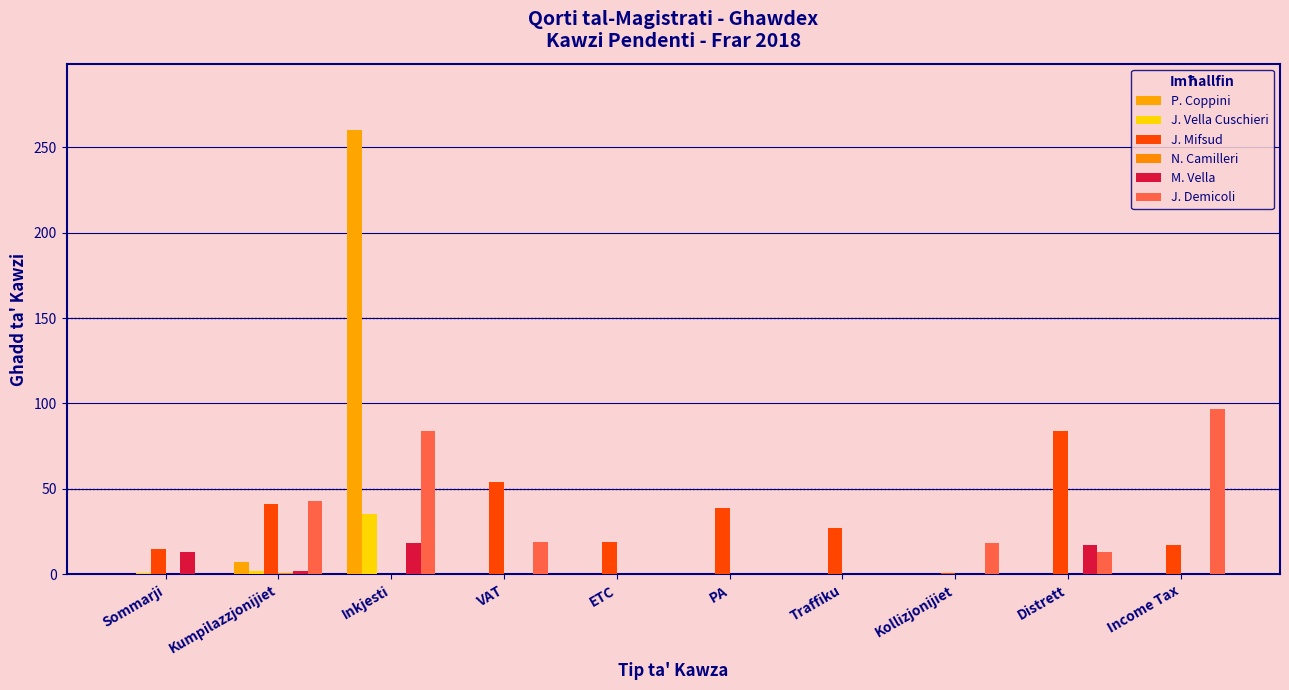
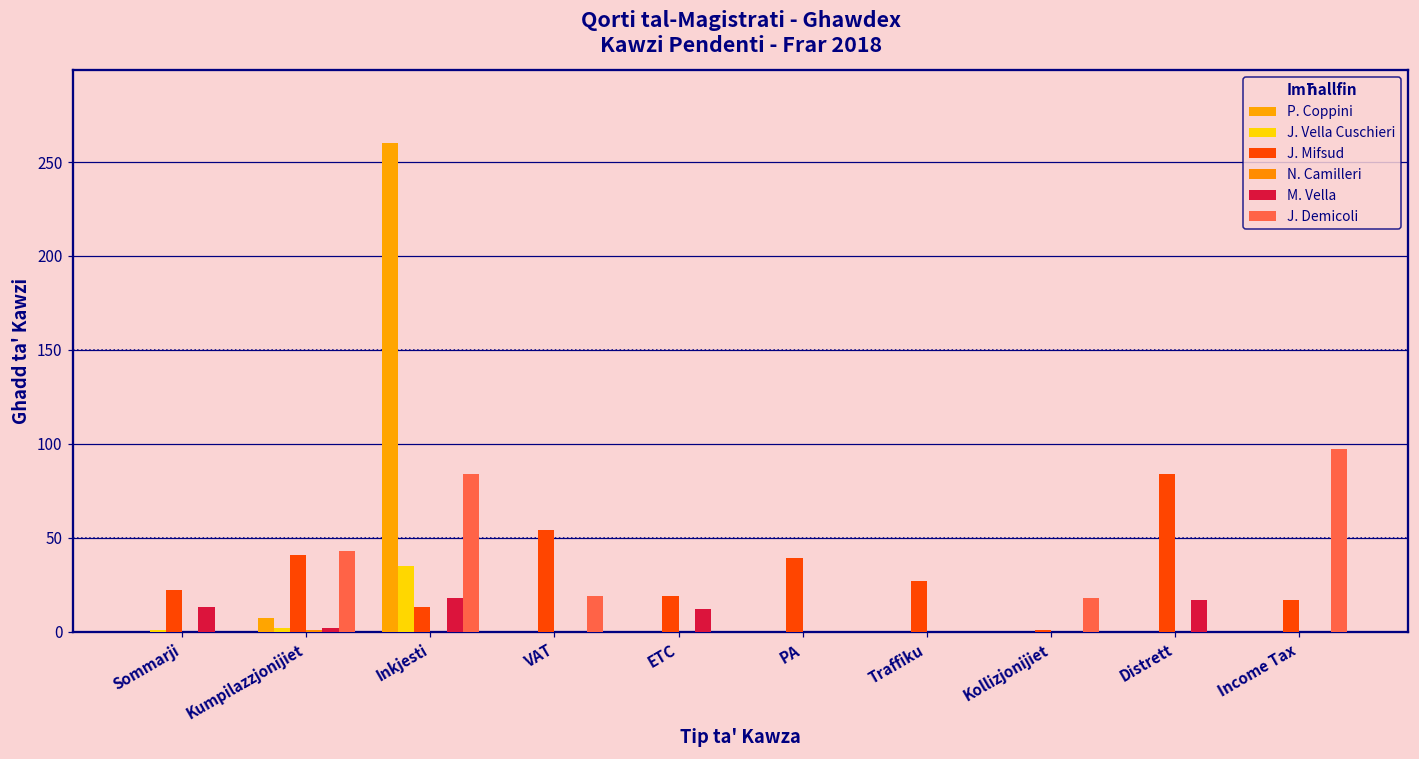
  {
    "J. Mifsud": {
-     "Sommarji": 15,
+     "Sommarji": 22,
      "Kumpilazzjonijiet": 41,
-     "Inkjesti": 0,
+     "Inkjesti": 13,
      "VAT": 54,
      "ETC": 19,
      "PA": 39,
      "Traffiku": 27,
      "Distrett": 84,
      "Income Tax": 17
    },
    "M. Vella": {
      "Sommarji": 13,
      "Kumpilazzjonijiet": 2,
      "Inkjesti": 18,
      "VAT": 0,
-     "ETC": 0,
+     "ETC": 12,
      "PA": 0,
      "Traffiku": 0,
      "Kollizjonijiet": 0,
      "Distrett": 17,
      "Income Tax": 0
    },
    "J. Demicoli": {
      "Sommarji": 0,
      "Kumpilazzjonijiet": 43,
      "Inkjesti": 84,
      "VAT": 19,
      "ETC": 0,
      "PA": 0,
      "Traffiku": 0,
      "Kollizjonijiet": 18,
-     "Distrett": 13,
+     "Distrett": 0,
      "Income Tax": 97
    }
  }
